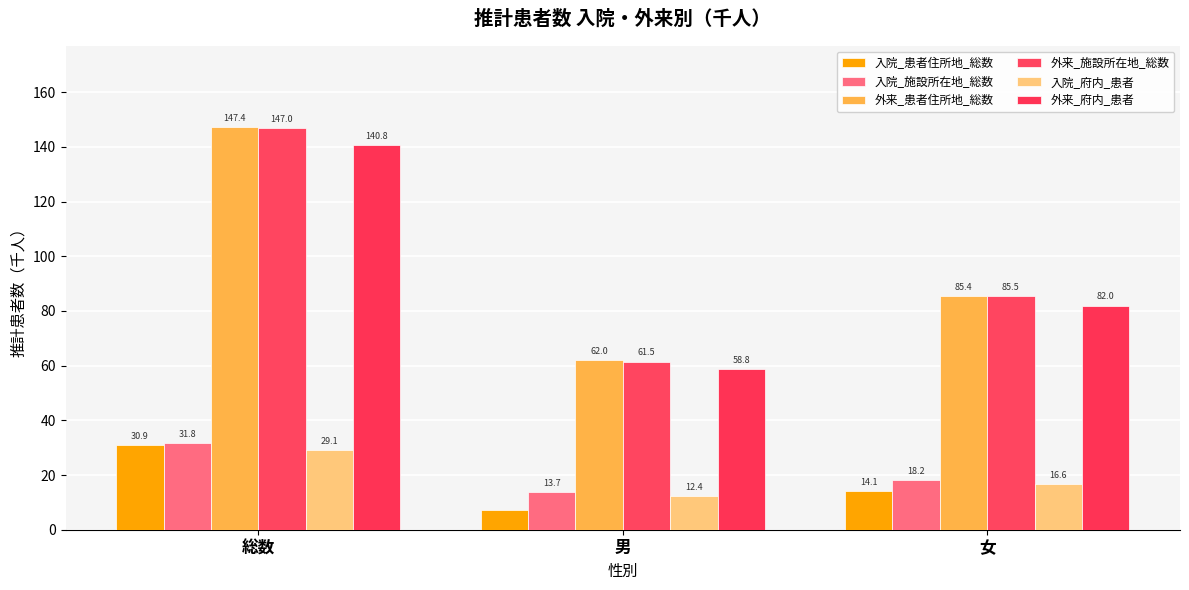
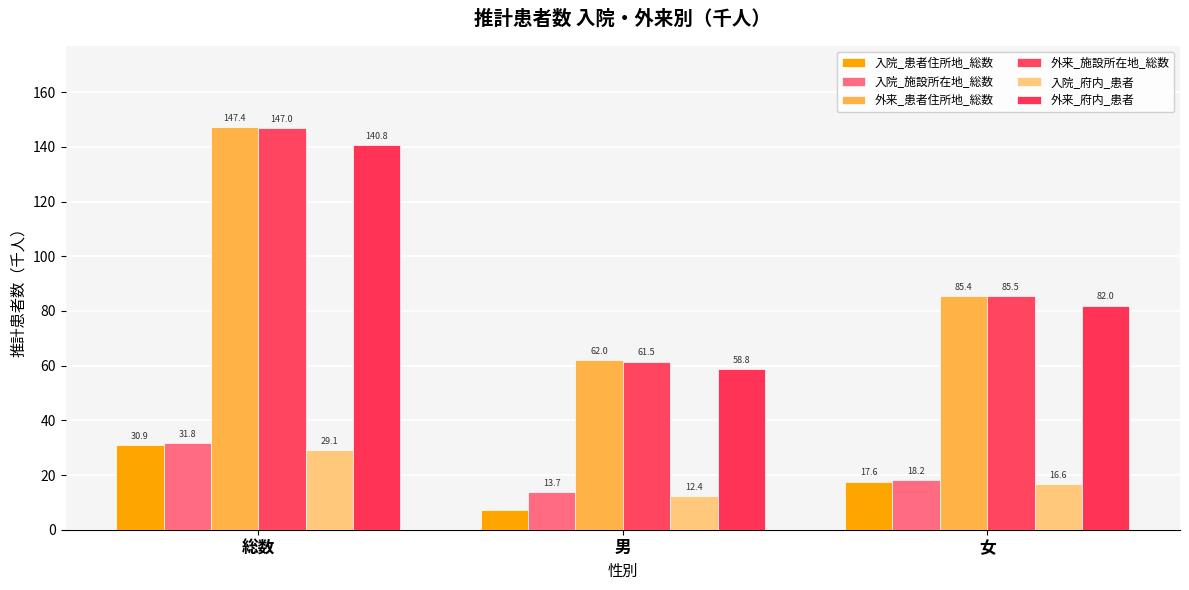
  {
    "入院_患者住所地_総数": {
      "総数": 30.9,
-     "女": 14.1
+     "女": 17.6
    }
  }
